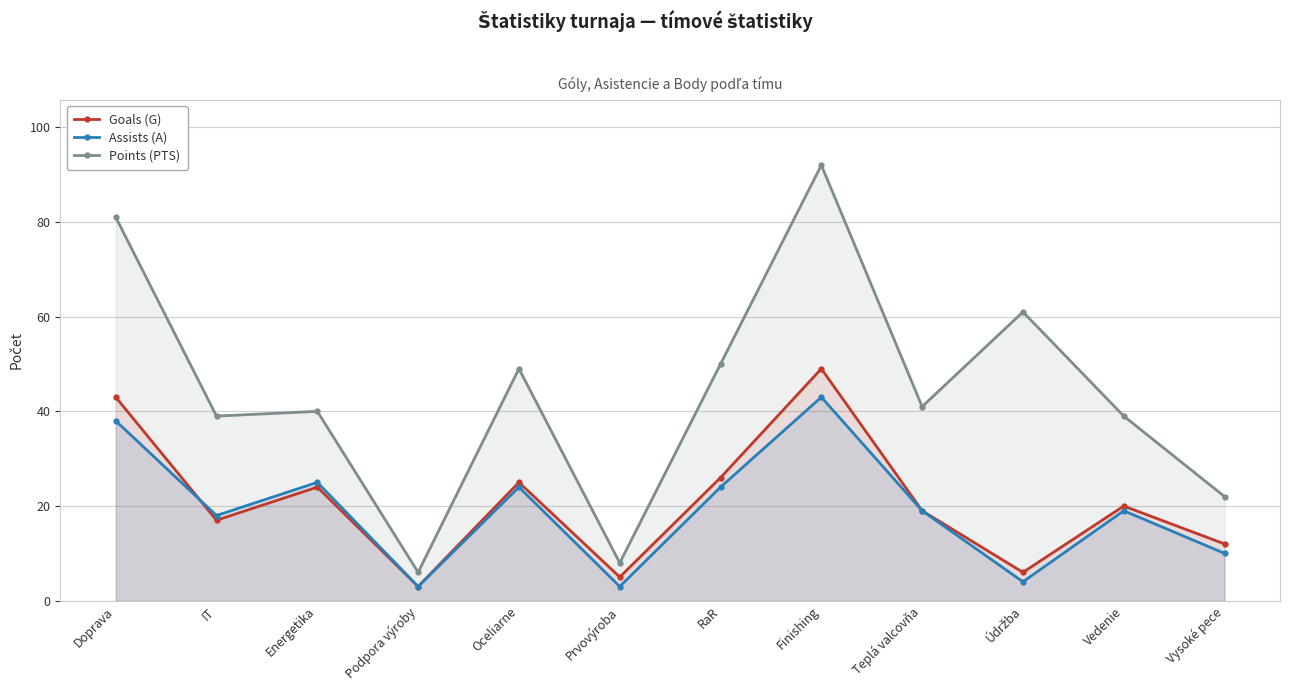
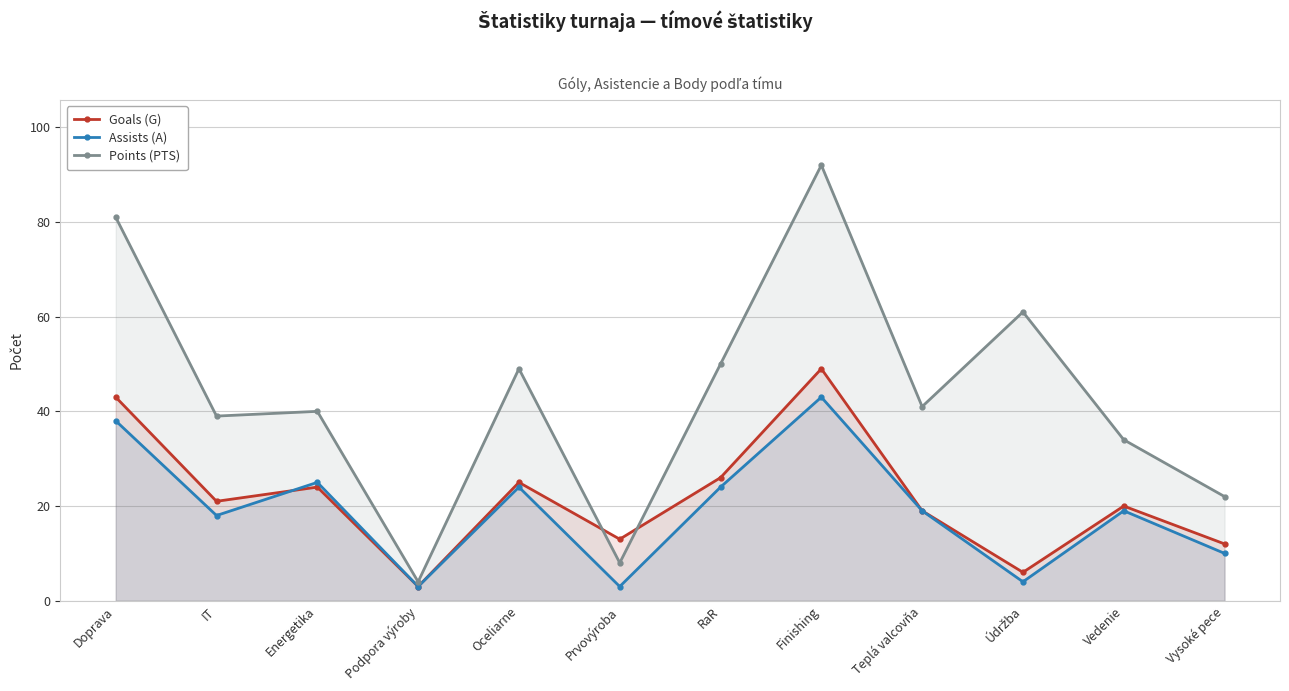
  {
    "Goals (G)": {
      "Doprava": 43,
-     "IT": 17,
+     "IT": 21,
      "Energetika": 24,
      "Oceliarne": 25,
-     "Prvovýroba": 5,
+     "Prvovýroba": 13,
      "RaR": 26,
      "Finishing": 49,
      "Údržba": 6,
      "Vedenie": 20,
      "Vysoké pece": 12
    },
    "Assists (A)": {
      "Doprava": 38,
      "IT": 18,
      "Energetika": 25,
      "Oceliarne": 24,
      "Prvovýroba": 3,
      "RaR": 24,
      "Finishing": 43,
      "Údržba": 4,
      "Vedenie": 19,
      "Vysoké pece": 10
    },
    "Points (PTS)": {
      "Doprava": 81,
      "IT": 39,
      "Energetika": 40,
-     "Podpora výroby": 6,
+     "Podpora výroby": 4,
      "Oceliarne": 49,
      "Prvovýroba": 8,
      "RaR": 50,
      "Finishing": 92,
      "Teplá valcovňa": 41,
      "Údržba": 61,
-     "Vedenie": 39,
+     "Vedenie": 34,
      "Vysoké pece": 22
    }
  }
